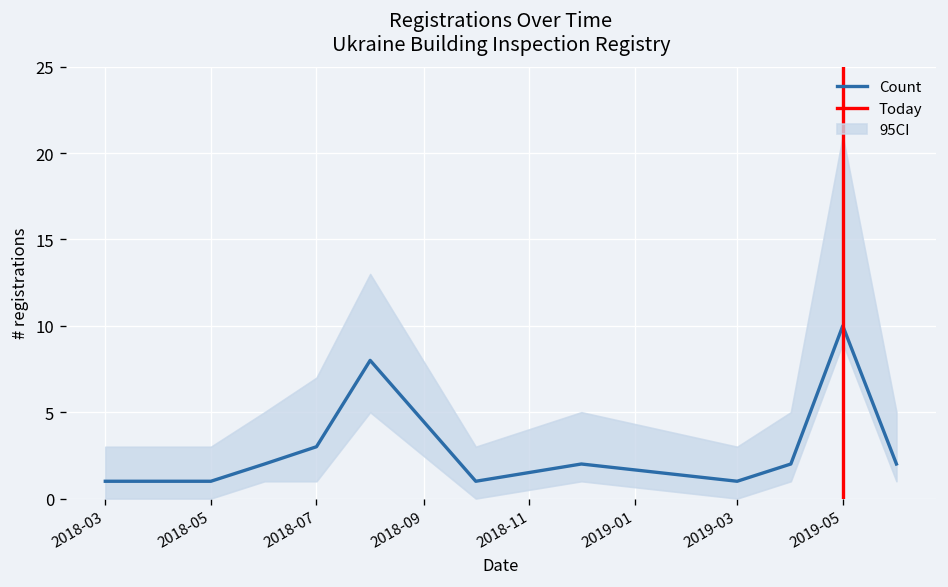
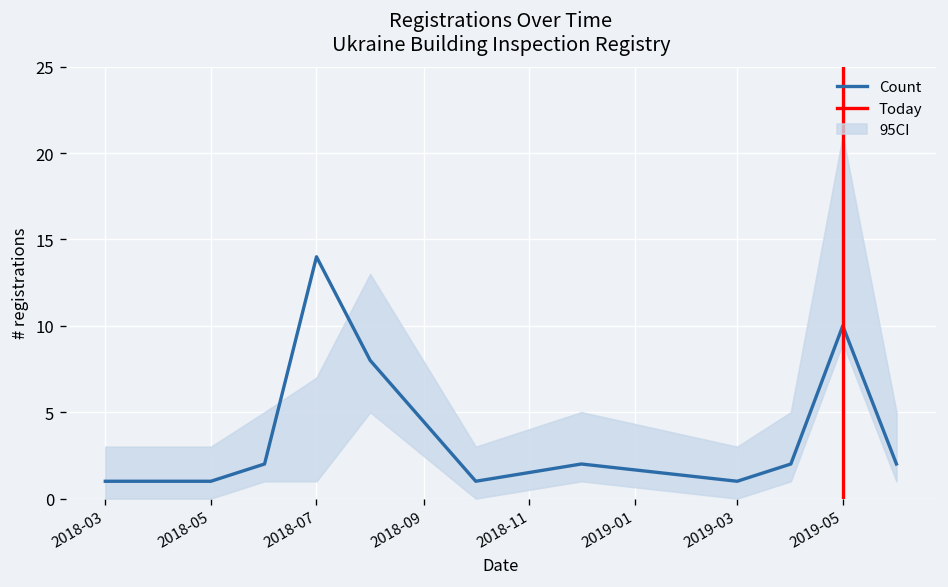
  {
    "Count": {
      "2018-03": 1,
      "2018-05": 1,
-     "2018-07": 3,
+     "2018-07": 14,
      "2019-03": 1,
      "2019-05": 10
    }
  }
